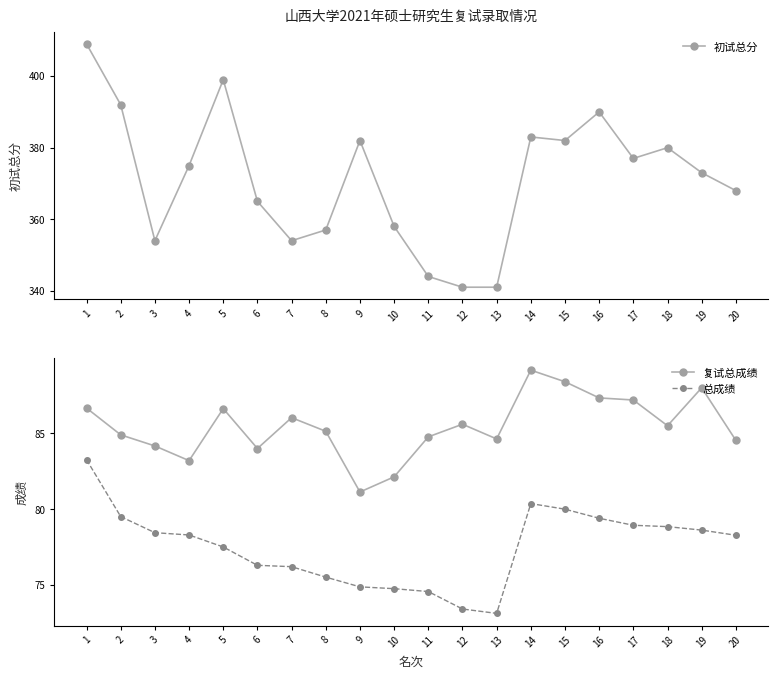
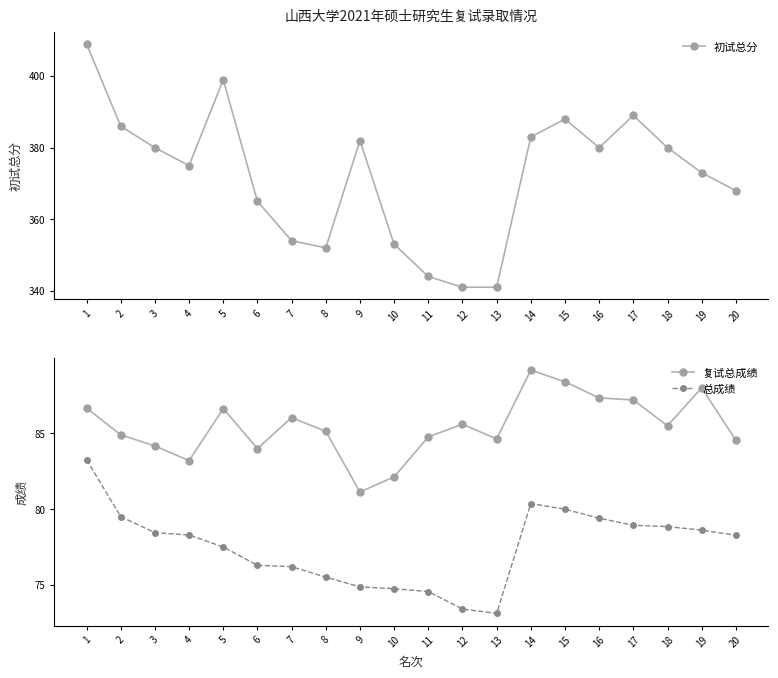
  {
    "山西大学2021年硕士研究生复试录取情况": {
      "1": 409,
-     "2": 392,
-     "3": 354,
+     "2": 386,
+     "3": 380,
      "4": 375,
      "5": 399,
      "6": 365,
      "7": 354,
-     "8": 357,
+     "8": 352,
      "9": 382,
-     "10": 358,
+     "10": 353,
      "11": 344,
      "12": 341,
      "13": 341,
      "14": 383,
-     "15": 382,
-     "16": 390,
-     "17": 377,
+     "15": 388,
+     "16": 380,
+     "17": 389,
      "18": 380,
      "19": 373,
      "20": 368
    }
  }
